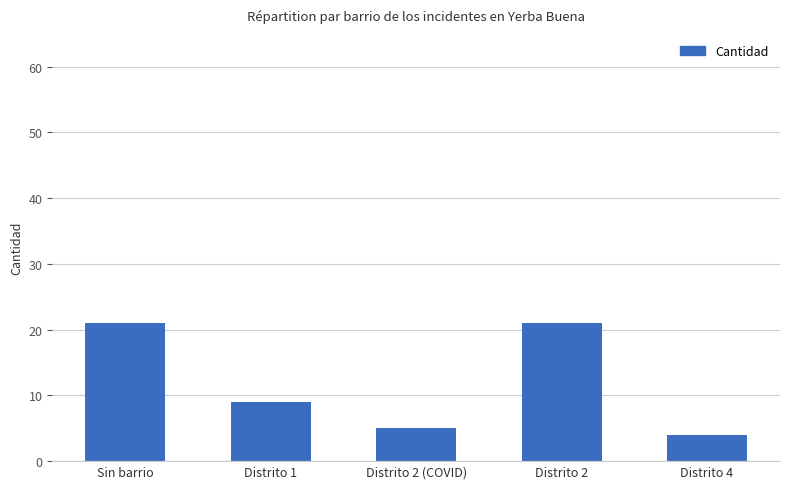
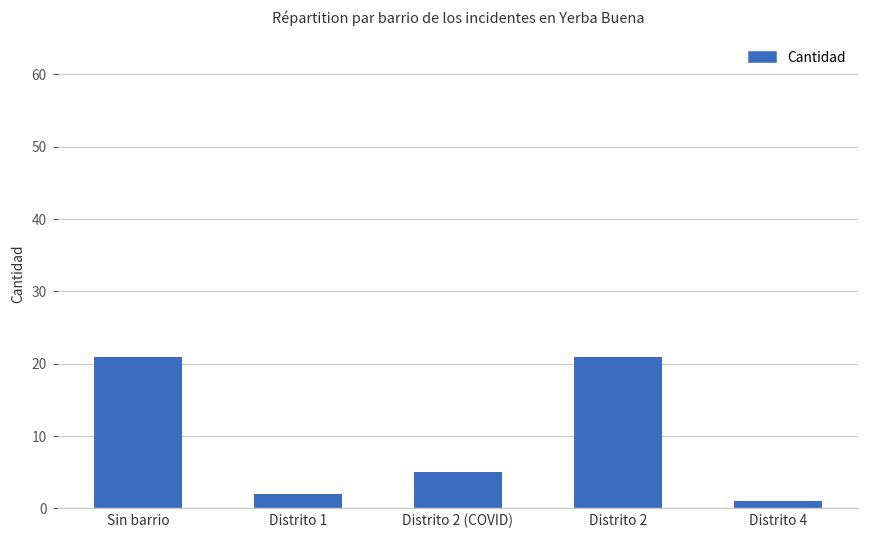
  {
    "Sin barrio": 21,
-   "Distrito 1": 9,
+   "Distrito 1": 2,
    "Distrito 2 (COVID)": 5,
    "Distrito 2": 21,
-   "Distrito 4": 4
+   "Distrito 4": 1
  }
